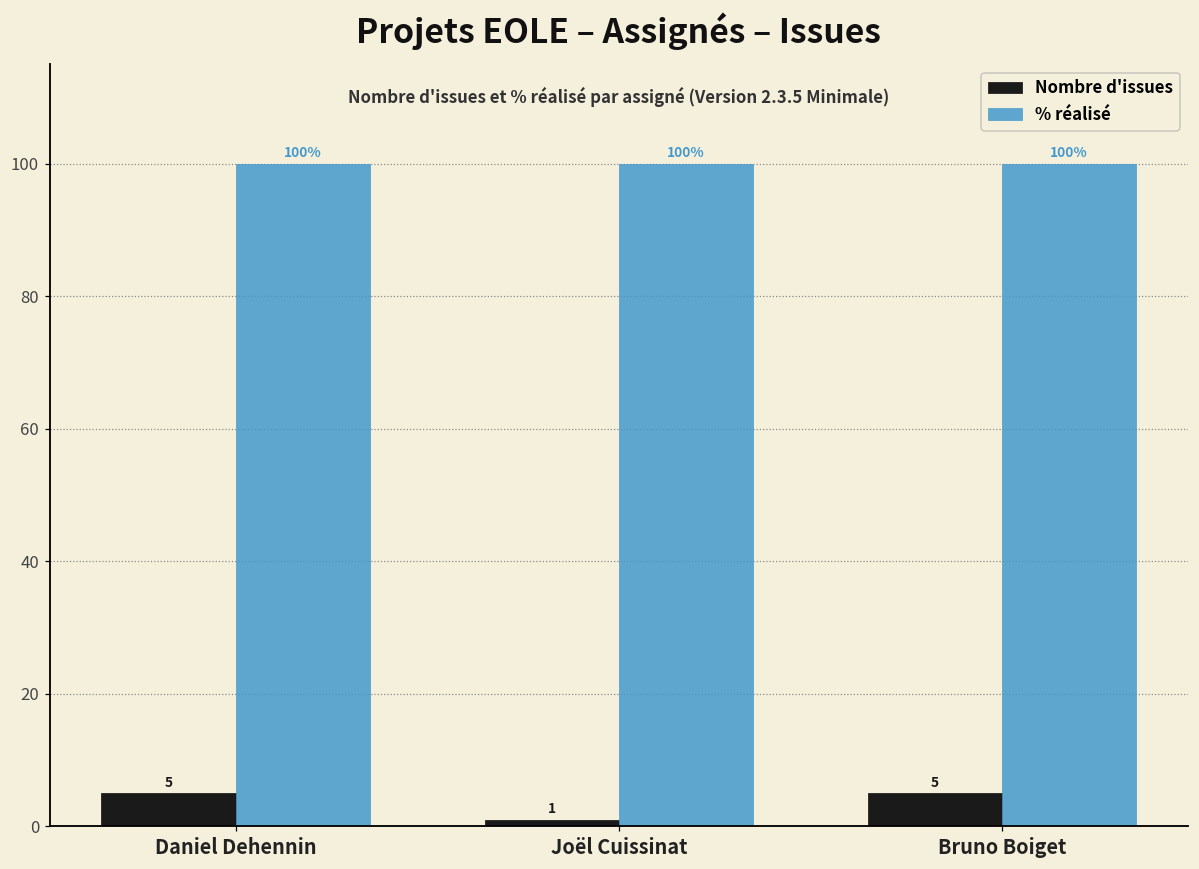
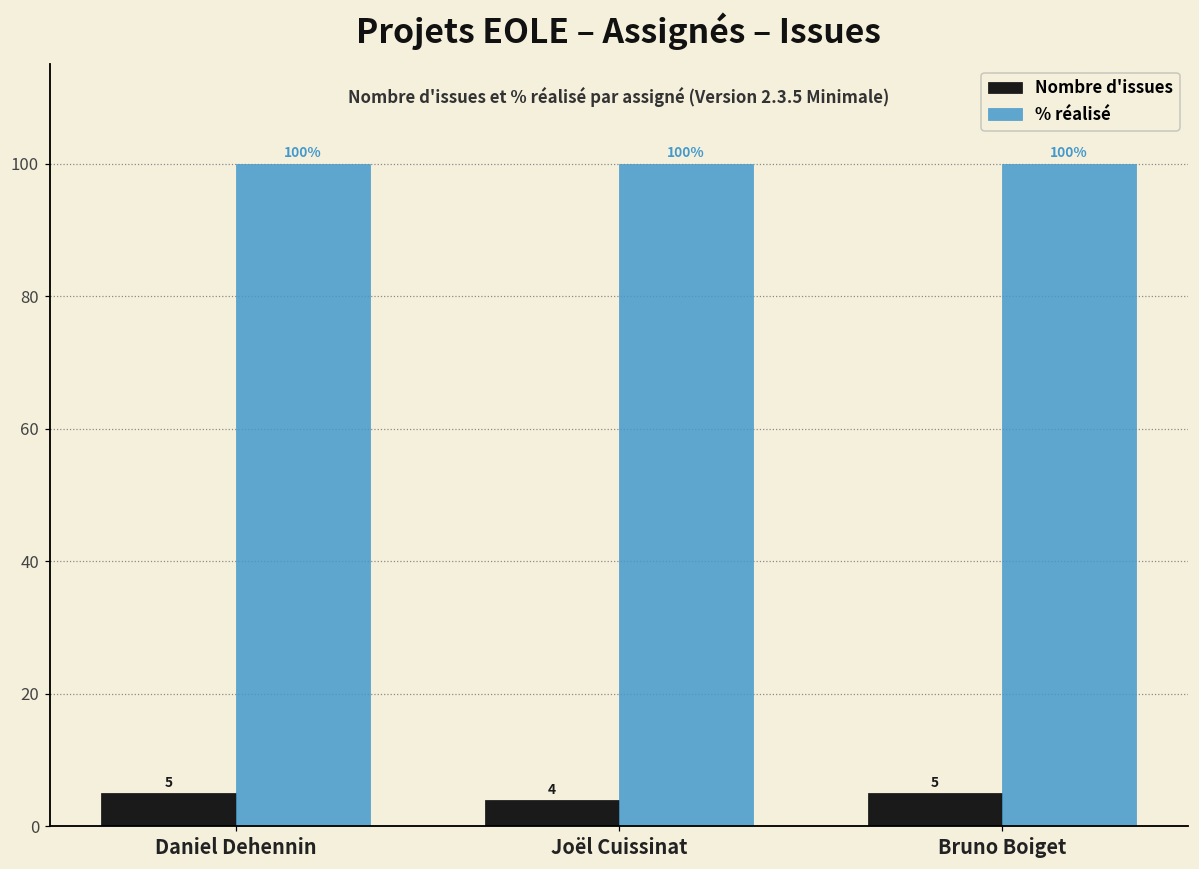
  {
    "Nombre d'issues": {
      "Daniel Dehennin": "5",
-     "Joël Cuissinat": "1",
+     "Joël Cuissinat": "4",
      "Bruno Boiget": "5"
    },
    "% réalisé": {
      "Daniel Dehennin": "100%",
      "Joël Cuissinat": "100%",
      "Bruno Boiget": "100%"
    }
  }
